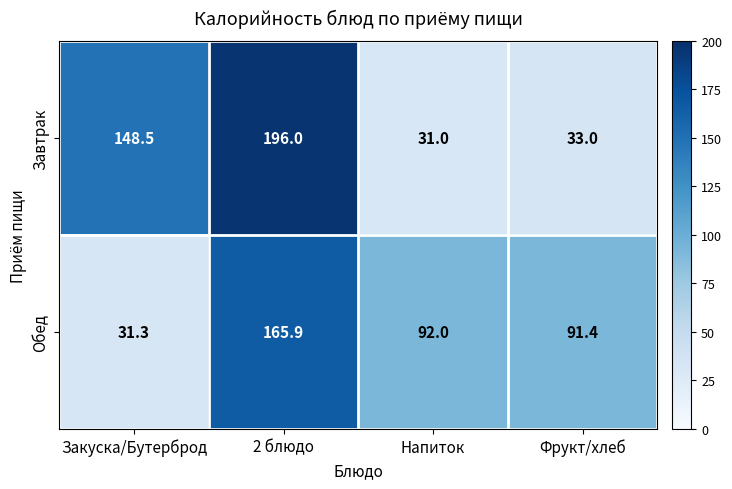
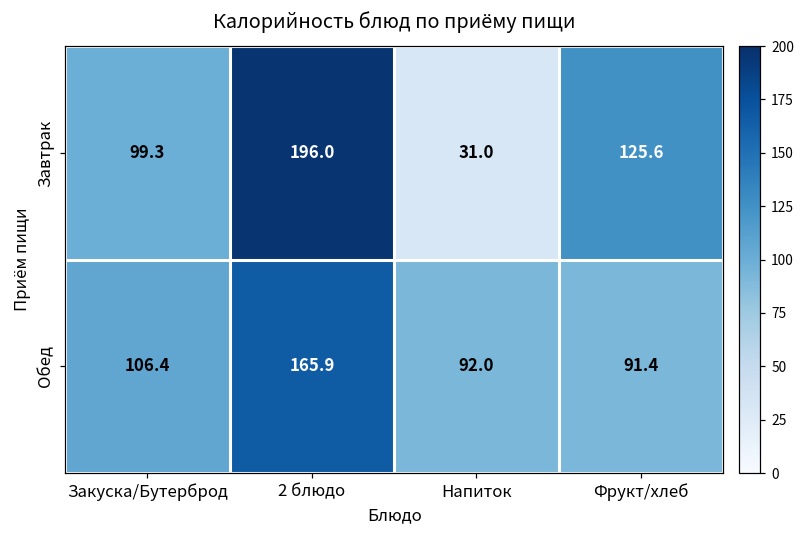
  {
    "Завтрак": {
-     "Закуска/Бутерброд": 148.5,
+     "Закуска/Бутерброд": 99.3,
      "2 блюдо": 196.0,
      "Напиток": 31.0,
-     "Фрукт/хлеб": 33.0
+     "Фрукт/хлеб": 125.6
    },
    "Обед": {
-     "Закуска/Бутерброд": 31.3,
+     "Закуска/Бутерброд": 106.4,
      "2 блюдо": 165.9,
      "Напиток": 92.0,
      "Фрукт/хлеб": 91.4
    }
  }
